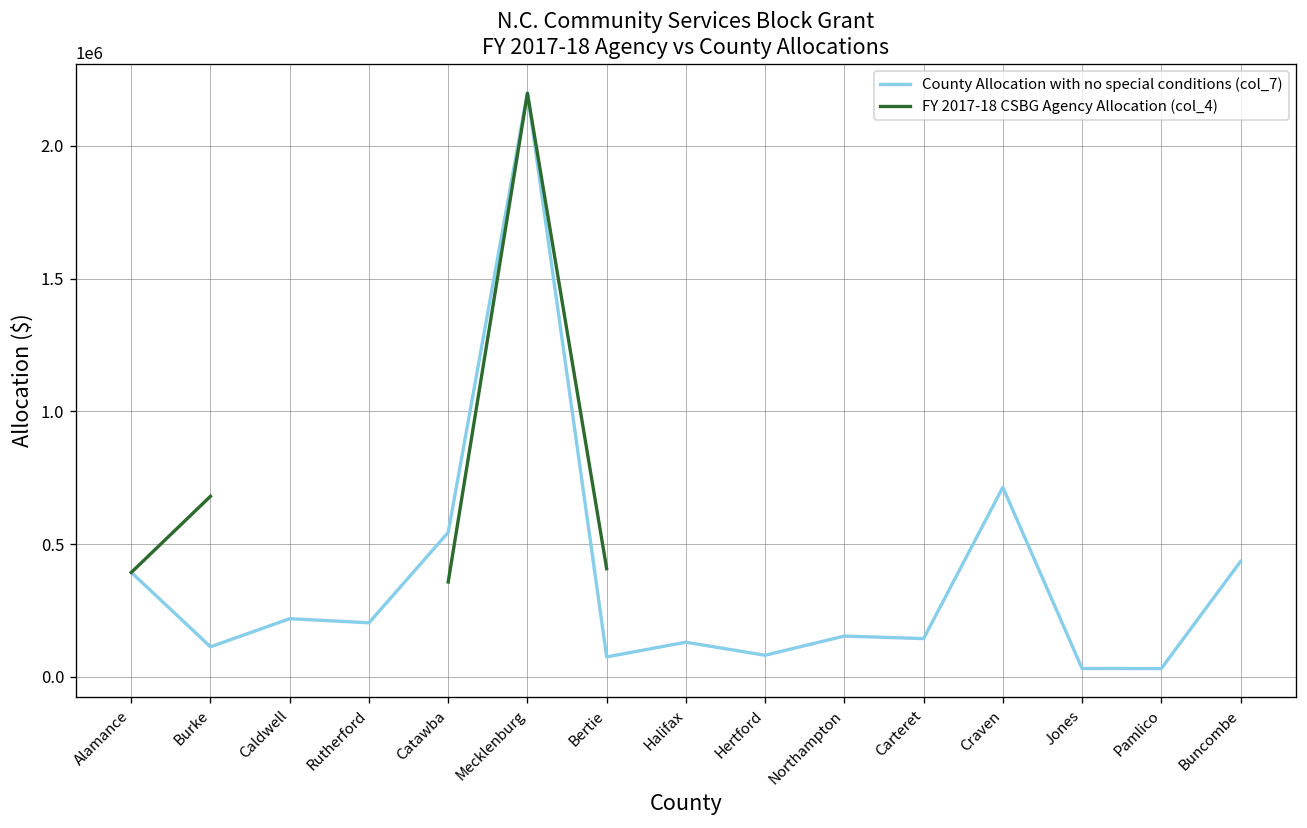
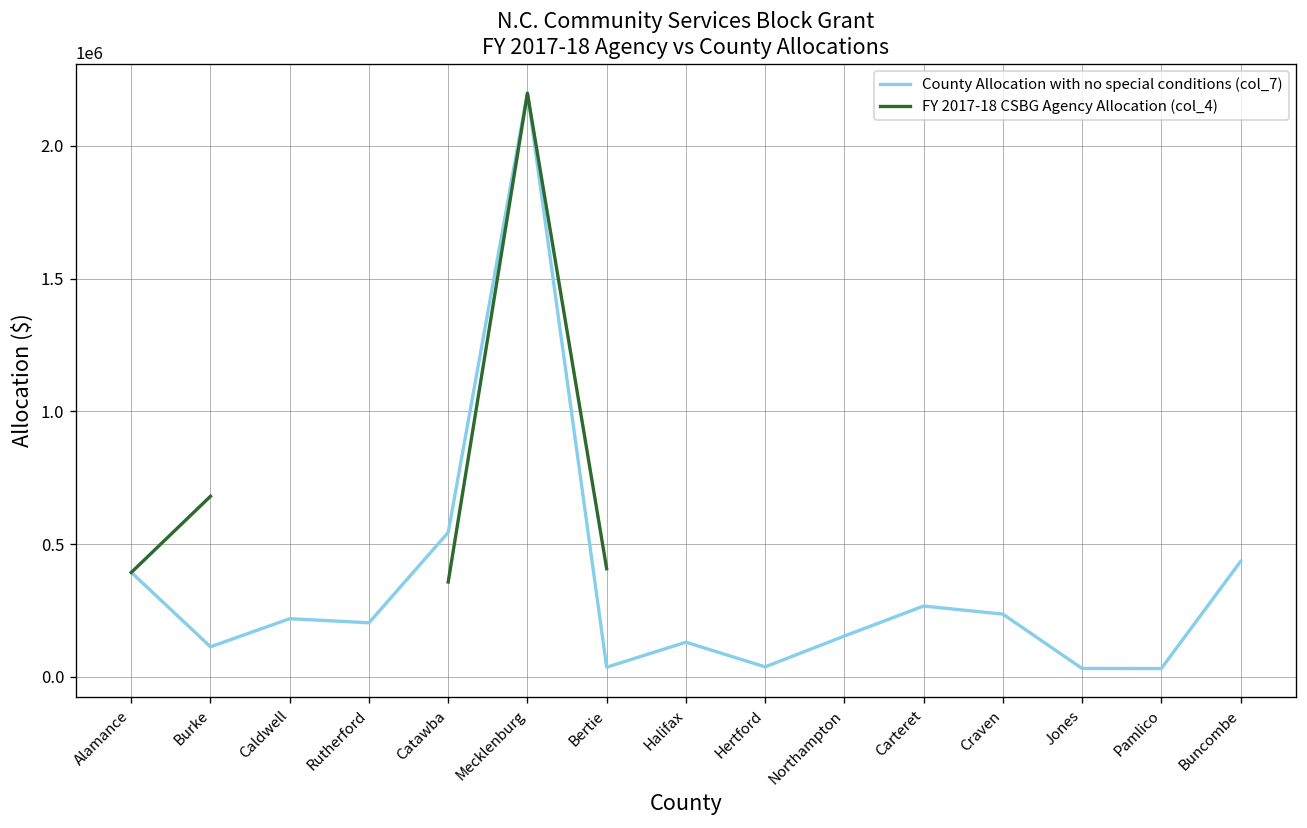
  {
    "County Allocation with no special conditions (col_7)": {
      "Burke": 110000,
      "Caldwell": 220000,
      "Rutherford": 200000,
      "Catawba": 540000,
-     "Bertie": 80000,
+     "Bertie": 40000,
      "Halifax": 130000,
-     "Hertford": 80000,
+     "Hertford": 40000,
      "Northampton": 150000,
-     "Carteret": 140000,
-     "Craven": 710000,
+     "Carteret": 270000,
+     "Craven": 240000,
      "Jones": 30000,
      "Pamlico": 30000,
      "Buncombe": 430000
    },
    "FY 2017-18 CSBG Agency Allocation (col_4)": {
      "Burke": 680000,
      "Catawba": 360000,
      "Bertie": 410000,
      "Carteret": 440000,
      "Buncombe": 660000
    }
  }
